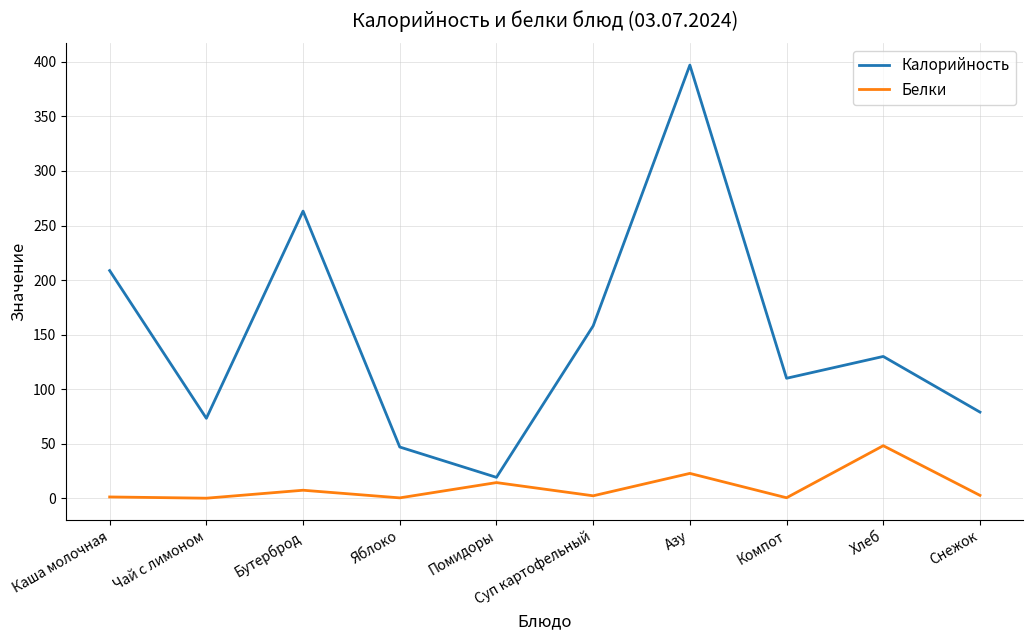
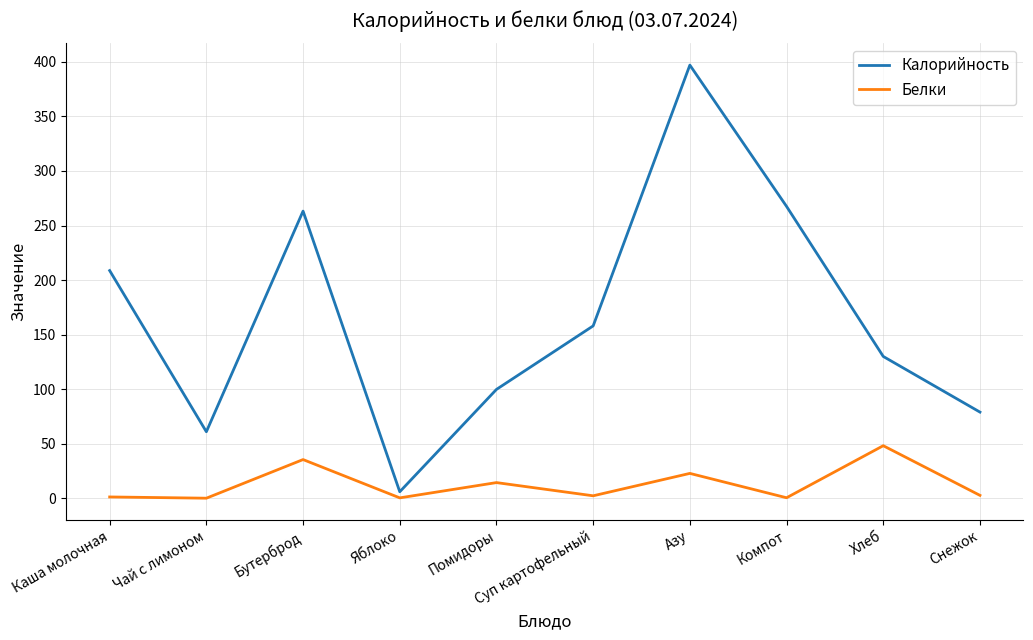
  {
    "Калорийность": {
      "Каша молочная": 209,
-     "Чай с лимоном": 73,
+     "Чай с лимоном": 61,
      "Бутерброд": 263,
-     "Яблоко": 47,
-     "Помидоры": 19,
+     "Яблоко": 6,
+     "Помидоры": 100,
      "Суп картофельный": 158,
      "Азу": 397,
-     "Компот": 110,
+     "Компот": 268,
      "Хлеб": 130,
      "Снежок": 79
    },
    "Белки": {
      "Каша молочная": 1,
      "Чай с лимоном": 0,
-     "Бутерброд": 7,
+     "Бутерброд": 36,
      "Яблоко": 0,
      "Помидоры": 14,
      "Суп картофельный": 2,
      "Азу": 23,
      "Компот": 1,
      "Хлеб": 48,
      "Снежок": 3
    }
  }
